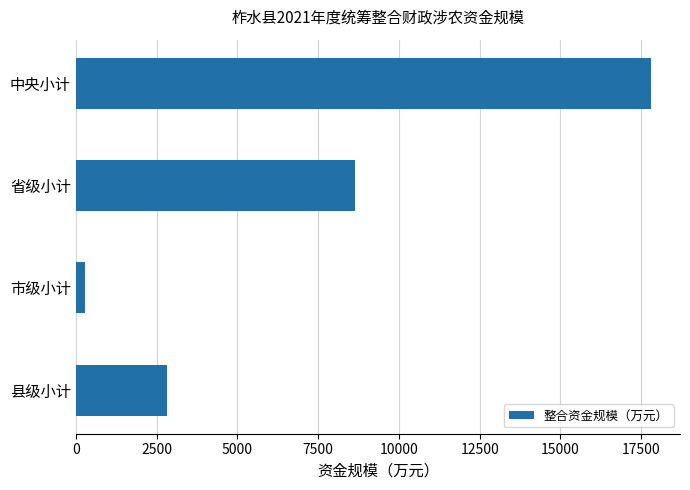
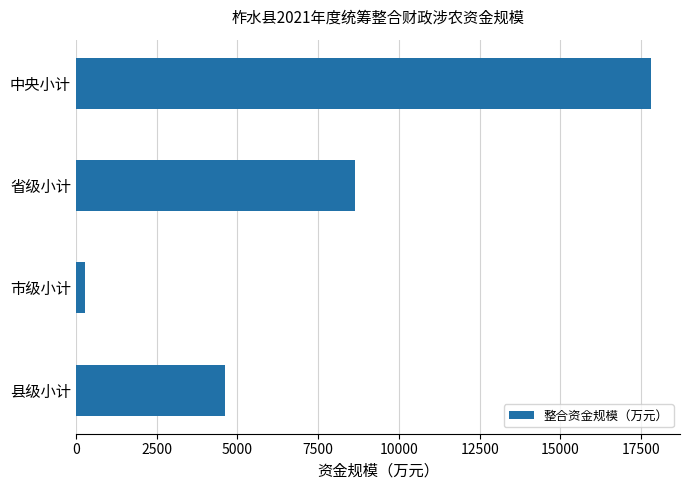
  {
    "中央小计": 17800,
    "省级小计": 8700,
    "市级小计": 300,
-   "县级小计": 2800
+   "县级小计": 4600
  }
